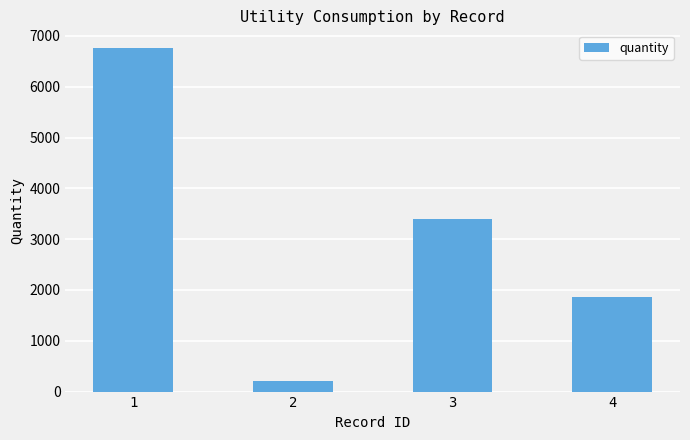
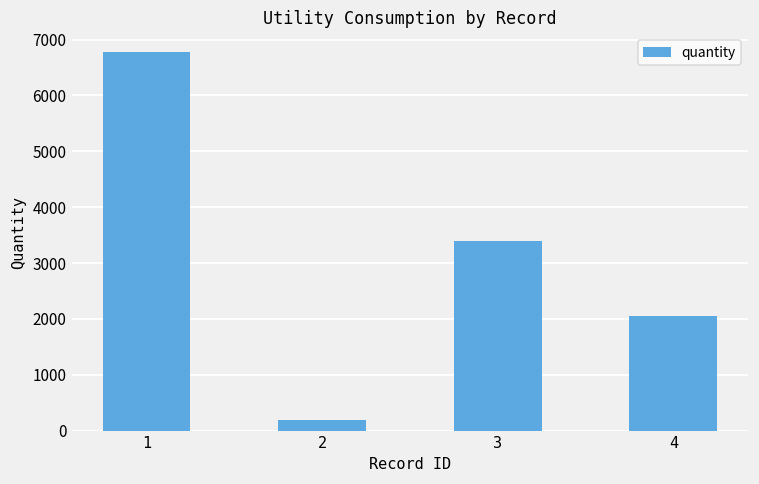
  {
    "1": 6800,
    "2": 200,
    "3": 3400,
-   "4": 1900
+   "4": 2100
  }
